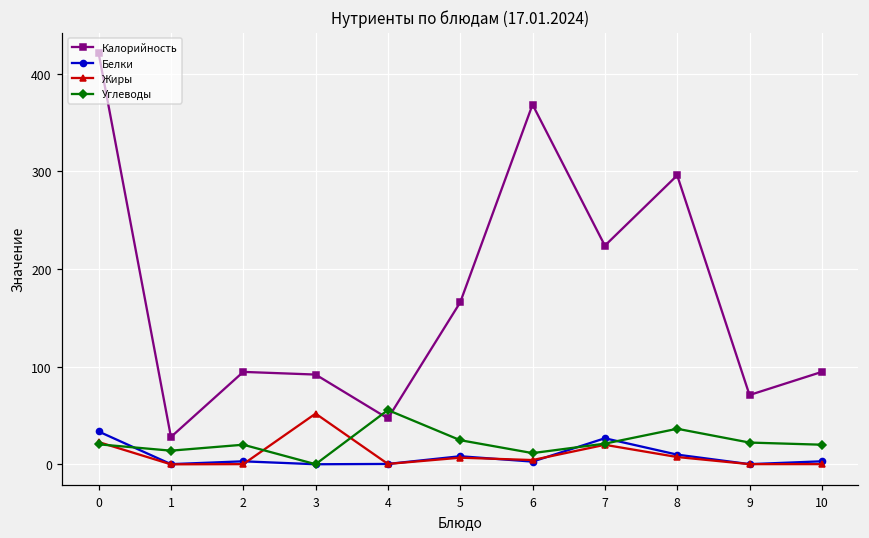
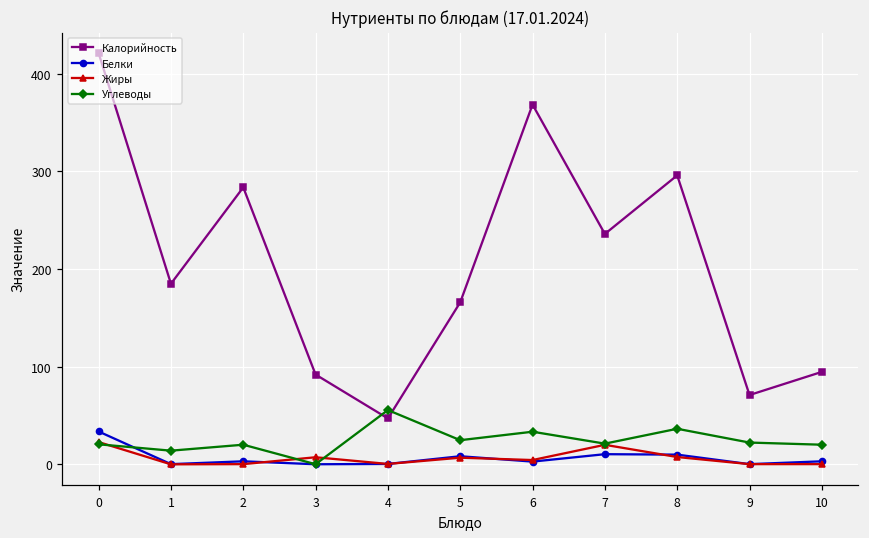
  {
    "Калорийность": {
-     "1": 30,
-     "2": 90,
+     "1": 190,
+     "2": 280,
      "3": 90,
      "4": 50,
      "5": 170,
      "6": 370,
-     "7": 220,
+     "7": 240,
      "8": 300,
      "9": 70,
      "10": 90
    },
    "Белки": {
      "0": 30,
      "2": 0,
-     "7": 30,
+     "7": 10,
      "10": 0
    },
    "Жиры": {
      "2": 0,
-     "3": 50,
+     "3": 10,
      "10": 0
    },
    "Углеводы": {
      "1": 10,
      "2": 20,
      "4": 60,
      "5": 20,
-     "6": 10,
+     "6": 30,
      "8": 40,
      "9": 20,
      "10": 20
    }
  }
